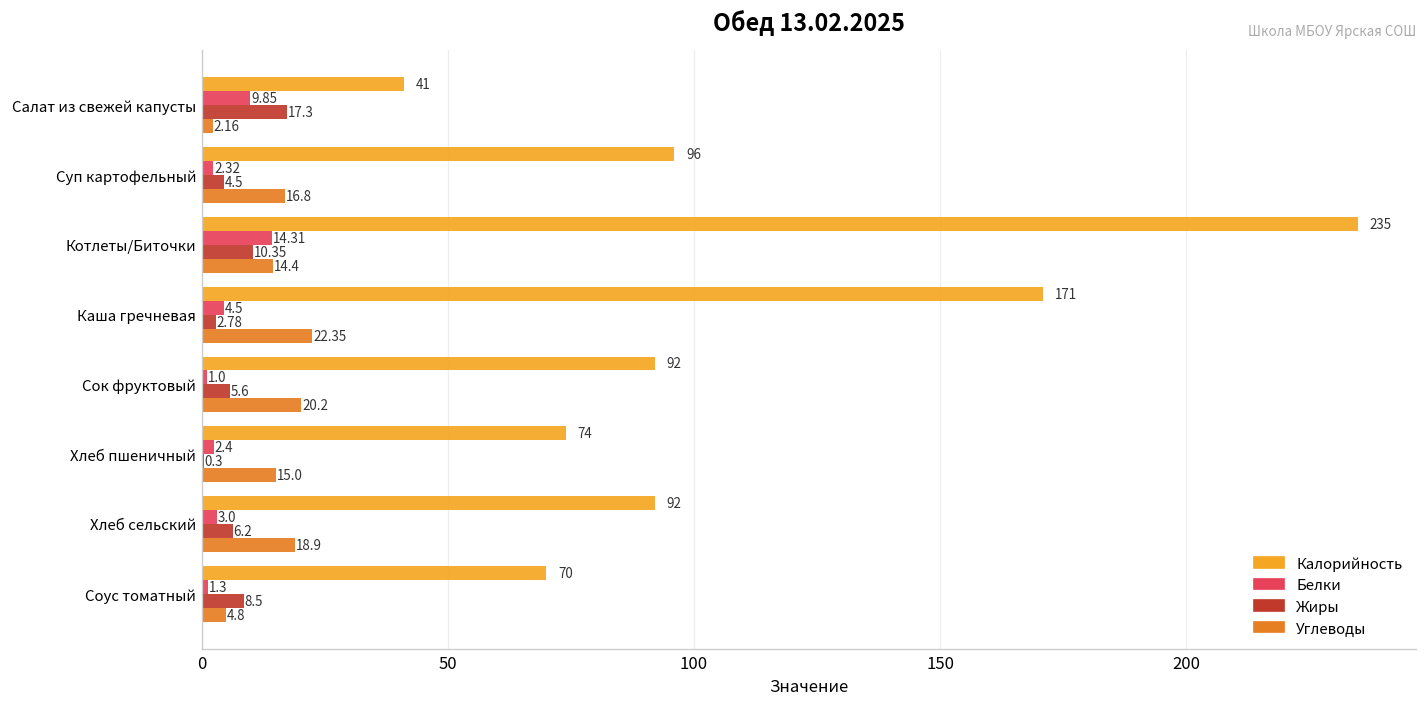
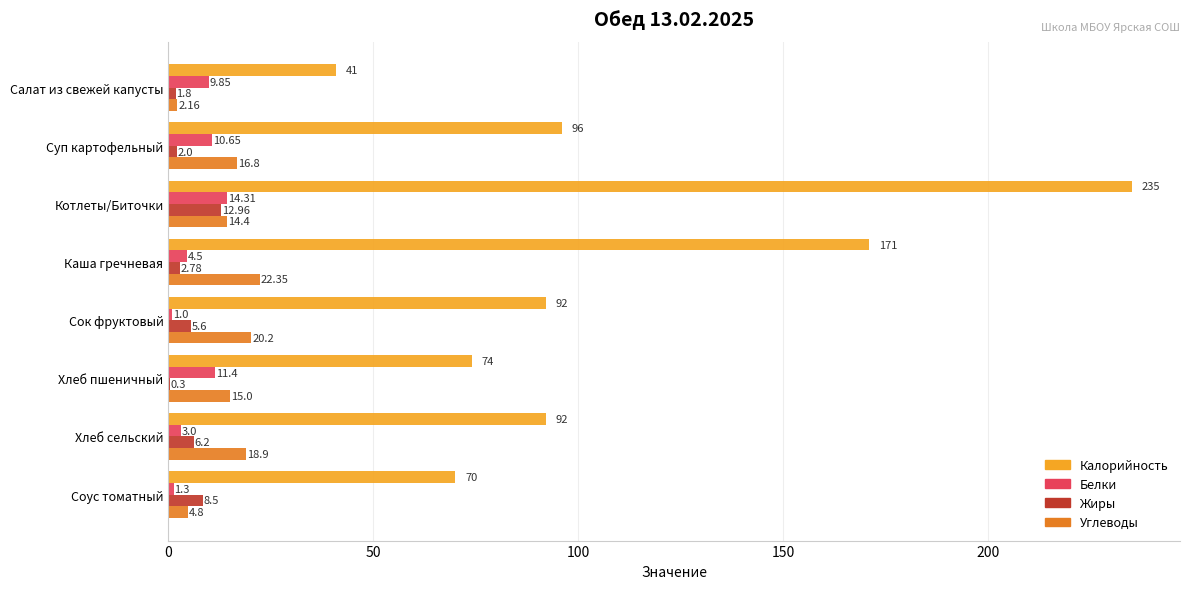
  {
    "Белки": {
      "Салат из свежей капусты": 9.85,
-     "Суп картофельный": 2.32,
+     "Суп картофельный": 10.65,
      "Котлеты/Биточки": 14.31,
      "Каша гречневая": 4.5,
      "Сок фруктовый": 1.0,
-     "Хлеб пшеничный": 2.4,
+     "Хлеб пшеничный": 11.4,
      "Хлеб сельский": 3.0,
      "Соус томатный": 1.3
    },
    "Жиры": {
-     "Салат из свежей капусты": 17.3,
-     "Суп картофельный": 4.5,
-     "Котлеты/Биточки": 10.35,
+     "Салат из свежей капусты": 1.8,
+     "Суп картофельный": 2.0,
+     "Котлеты/Биточки": 12.96,
      "Каша гречневая": 2.78,
      "Сок фруктовый": 5.6,
      "Хлеб пшеничный": 0.3,
      "Хлеб сельский": 6.2,
      "Соус томатный": 8.5
    }
  }
